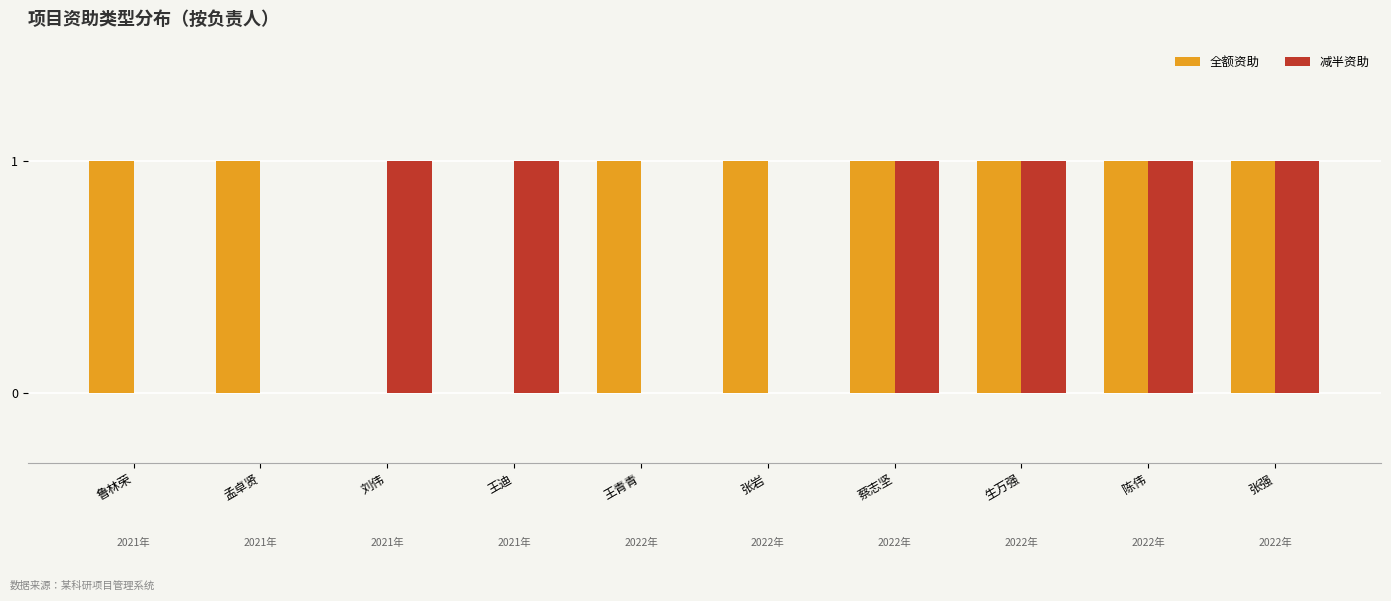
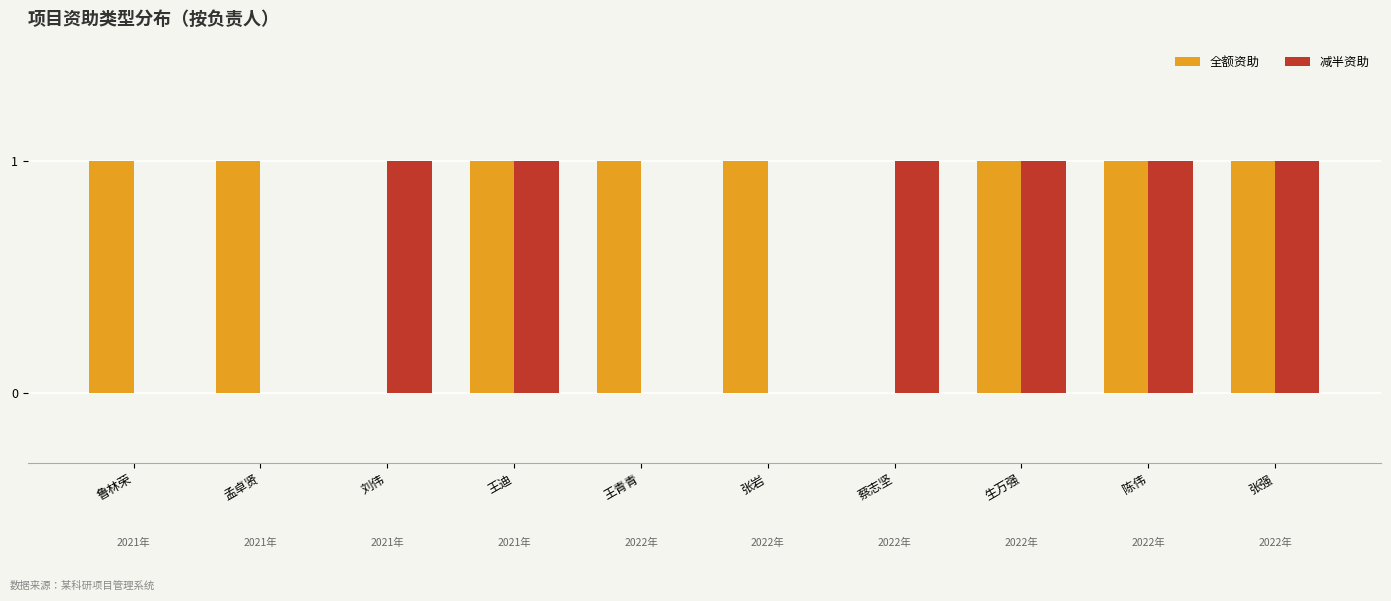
  {
    "全额资助": {
      "鲁林荣": 1,
      "孟卓贤": 1,
      "刘伟": 0,
-     "王迪": 0,
+     "王迪": 1,
      "王青青": 1,
      "张岩": 1,
-     "蔡志坚": 1,
+     "蔡志坚": 0,
      "生万强": 1,
      "陈伟": 1,
      "张强": 1
    },
    "减半资助": {
      "鲁林荣": 0,
      "孟卓贤": 0,
      "刘伟": 1,
      "王迪": 1,
      "王青青": 0,
      "张岩": 0,
      "蔡志坚": 1,
      "生万强": 1,
      "陈伟": 1,
      "张强": 1
    }
  }
